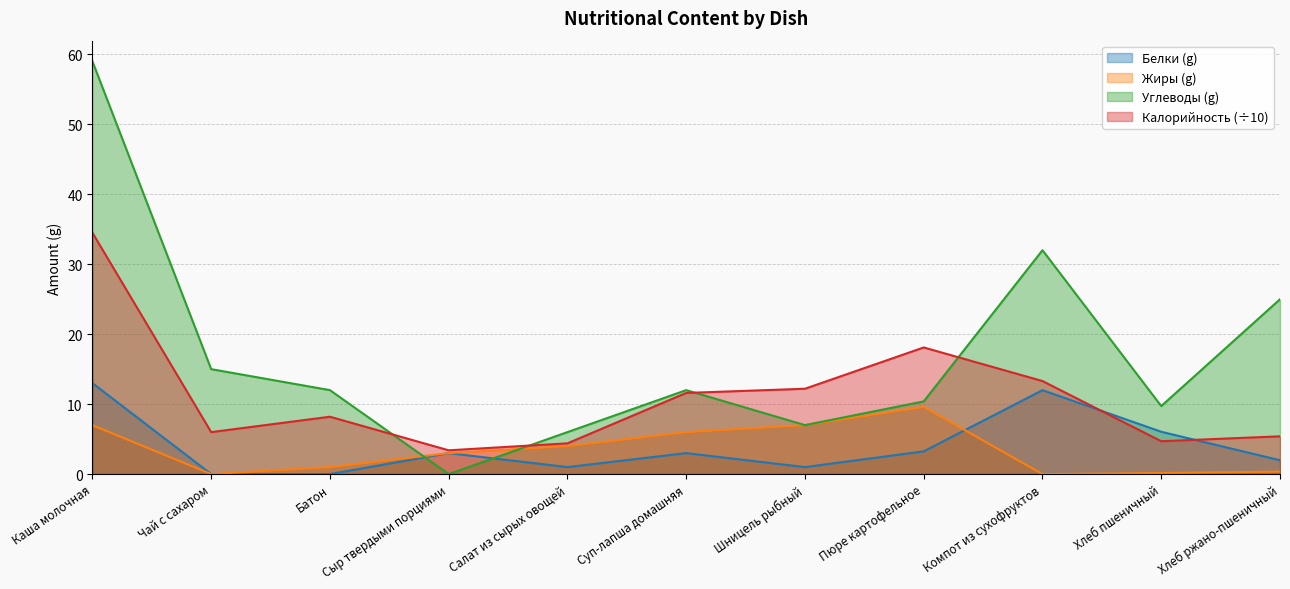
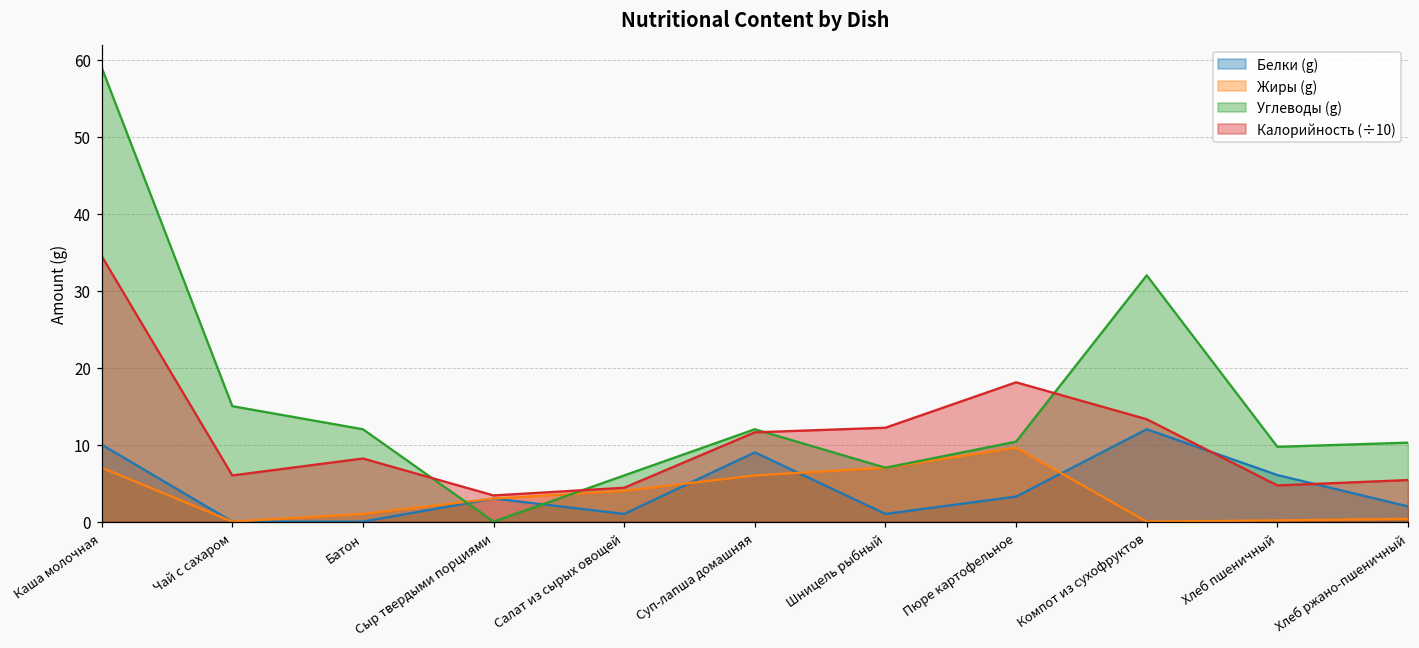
  {
    "Белки (g)": {
-     "Каша молочная": 13,
+     "Каша молочная": 10,
      "Батон": 0,
      "Салат из сырых овощей": 1,
-     "Суп-лапша домашняя": 3,
+     "Суп-лапша домашняя": 9,
      "Шницель рыбный": 1,
      "Пюре картофельное": 3,
      "Компот из сухофруктов": 12,
      "Хлеб пшеничный": 6,
      "Хлеб ржано-пшеничный": 2
    },
    "Углеводы (g)": {
      "Каша молочная": 59,
      "Чай с сахаром": 15,
      "Батон": 12,
      "Сыр твердыми порциями": 0,
      "Салат из сырых овощей": 6,
      "Суп-лапша домашняя": 12,
      "Пюре картофельное": 10,
      "Компот из сухофруктов": 32,
      "Хлеб пшеничный": 10,
-     "Хлеб ржано-пшеничный": 25
+     "Хлеб ржано-пшеничный": 10
    }
  }
